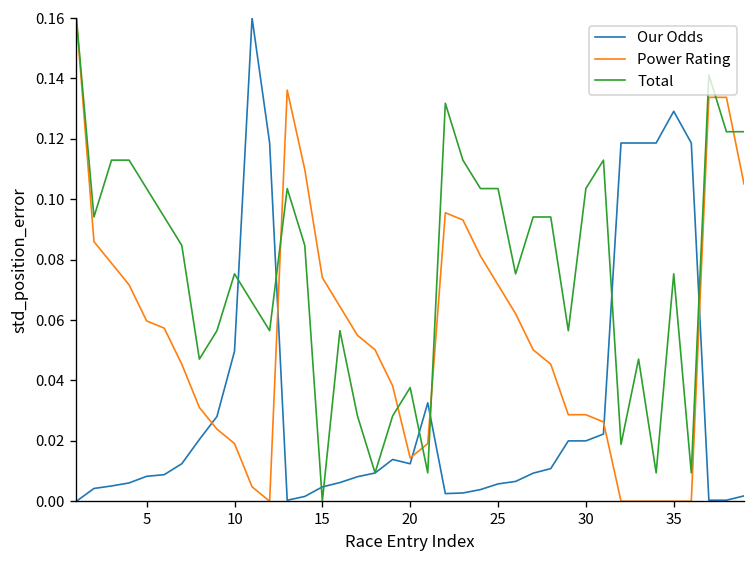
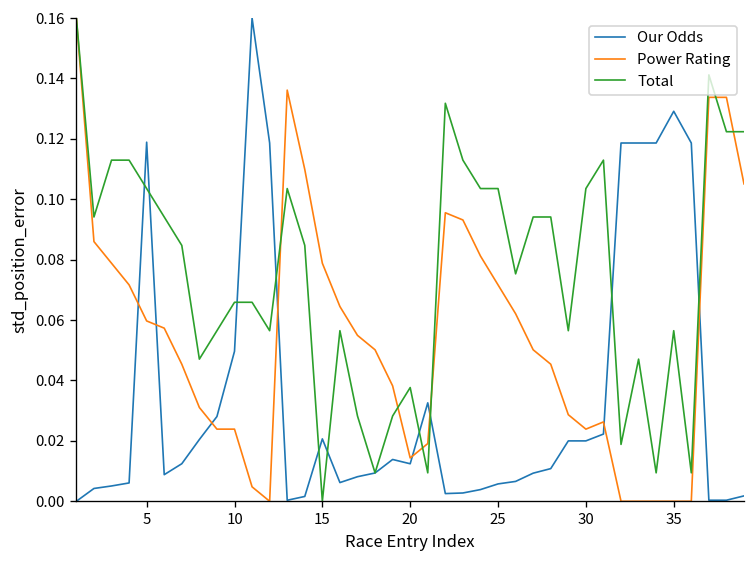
  {
    "Our Odds": {
-     "5": 0.008,
+     "5": 0.119,
      "10": 0.050,
-     "15": 0.005,
+     "15": 0.021,
      "20": 0.012,
      "25": 0.006,
      "30": 0.020,
      "35": 0.129
    },
    "Power Rating": {
      "5": 0.060,
-     "10": 0.019,
-     "15": 0.074,
+     "10": 0.024,
+     "15": 0.079,
      "20": 0.014,
      "25": 0.072,
-     "30": 0.029,
+     "30": 0.024,
      "35": 0.000
    },
    "Total": {
      "5": 0.104,
-     "10": 0.075,
+     "10": 0.066,
      "15": 0.000,
      "20": 0.038,
      "25": 0.104,
      "30": 0.104,
-     "35": 0.075
+     "35": 0.056
    }
  }
